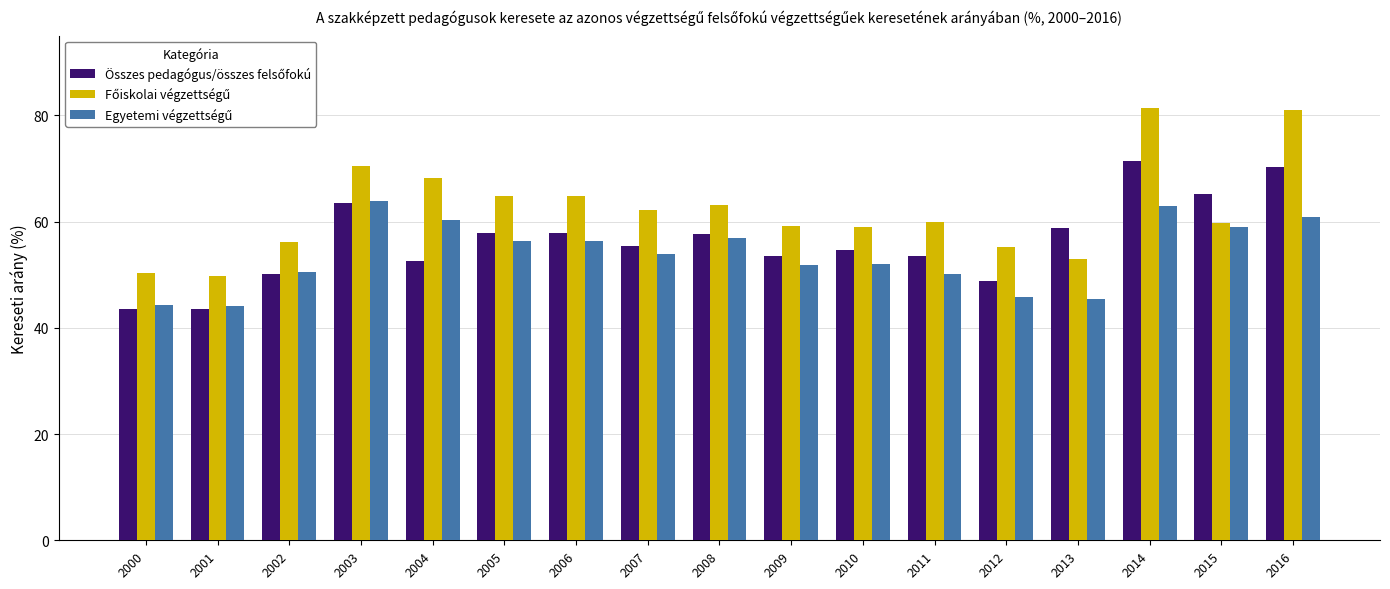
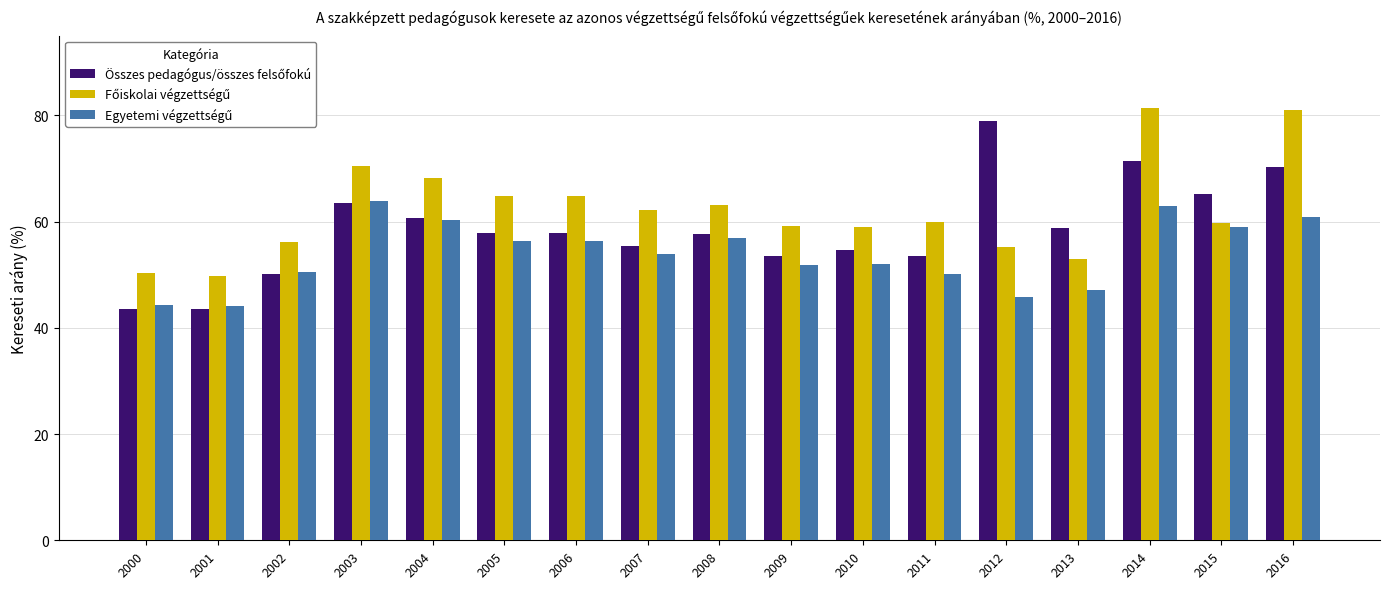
  {
    "Összes pedagógus/összes felsőfokú": {
      "2000": 43,
      "2001": 44,
      "2002": 50,
      "2003": 64,
-     "2004": 53,
+     "2004": 61,
      "2005": 58,
      "2006": 58,
      "2007": 55,
      "2008": 58,
      "2009": 54,
      "2010": 55,
      "2011": 53,
-     "2012": 49,
+     "2012": 79,
      "2013": 59,
      "2014": 71,
      "2015": 65,
      "2016": 70
    },
    "Főiskolai végzettségű": {
      "2000": 50,
      "2001": 50,
      "2002": 56,
      "2003": 71,
      "2004": 68,
      "2005": 65,
      "2006": 65,
      "2007": 62,
      "2008": 63,
      "2009": 59,
      "2010": 59,
      "2011": 60,
      "2012": 55,
      "2013": 53,
      "2014": 81,
      "2015": 60,
      "2016": 81
    },
    "Egyetemi végzettségű": {
      "2000": 44,
      "2001": 44,
      "2002": 51,
      "2003": 64,
      "2004": 60,
      "2005": 56,
      "2006": 56,
      "2007": 54,
      "2008": 57,
      "2009": 52,
      "2010": 52,
      "2011": 50,
      "2012": 46,
-     "2013": 45,
+     "2013": 47,
      "2014": 63,
      "2015": 59,
      "2016": 61
    }
  }
